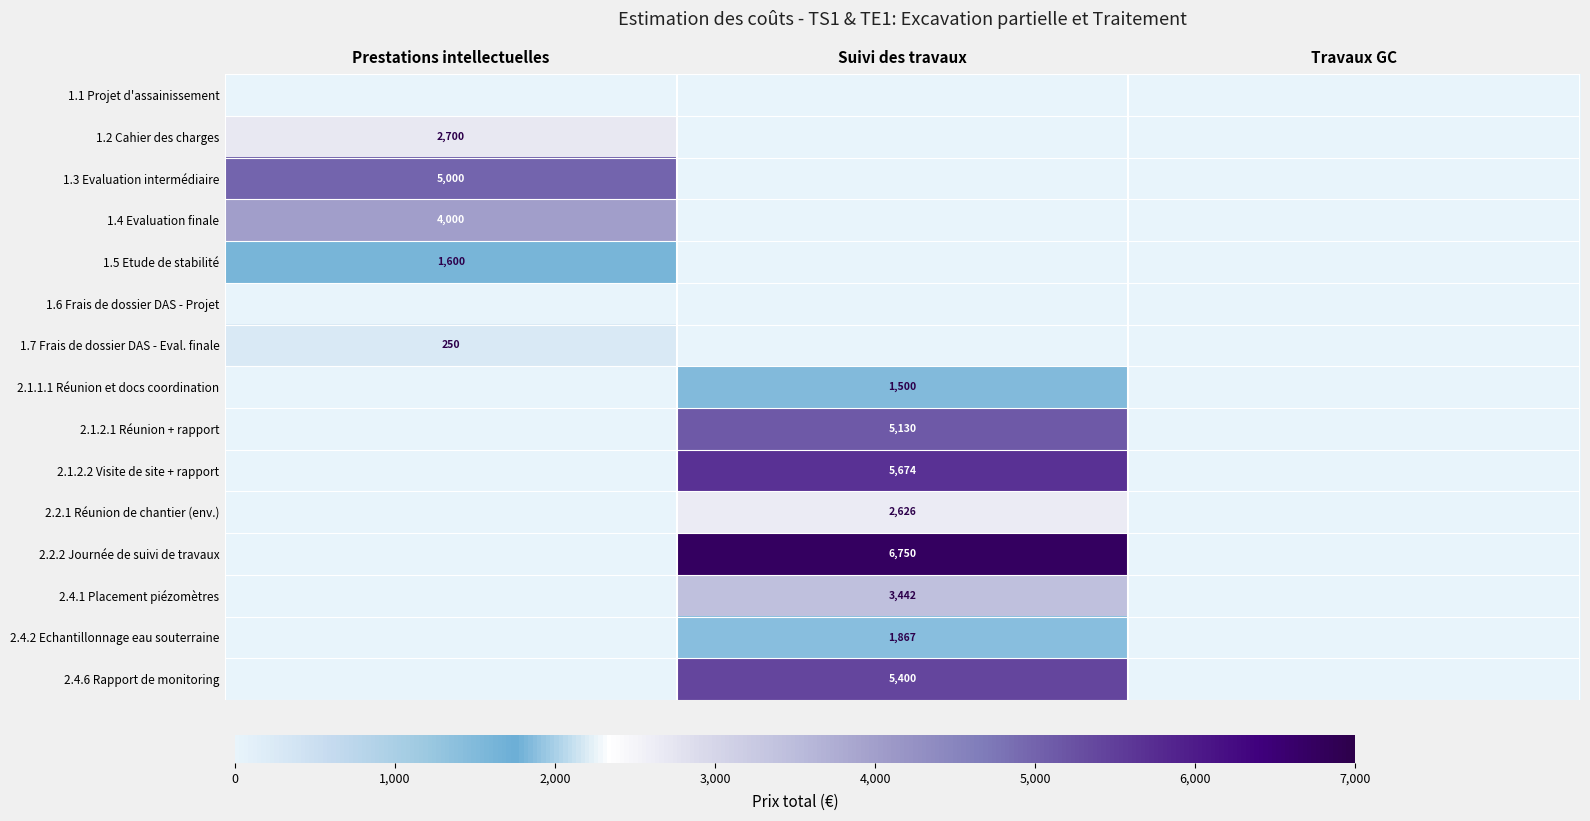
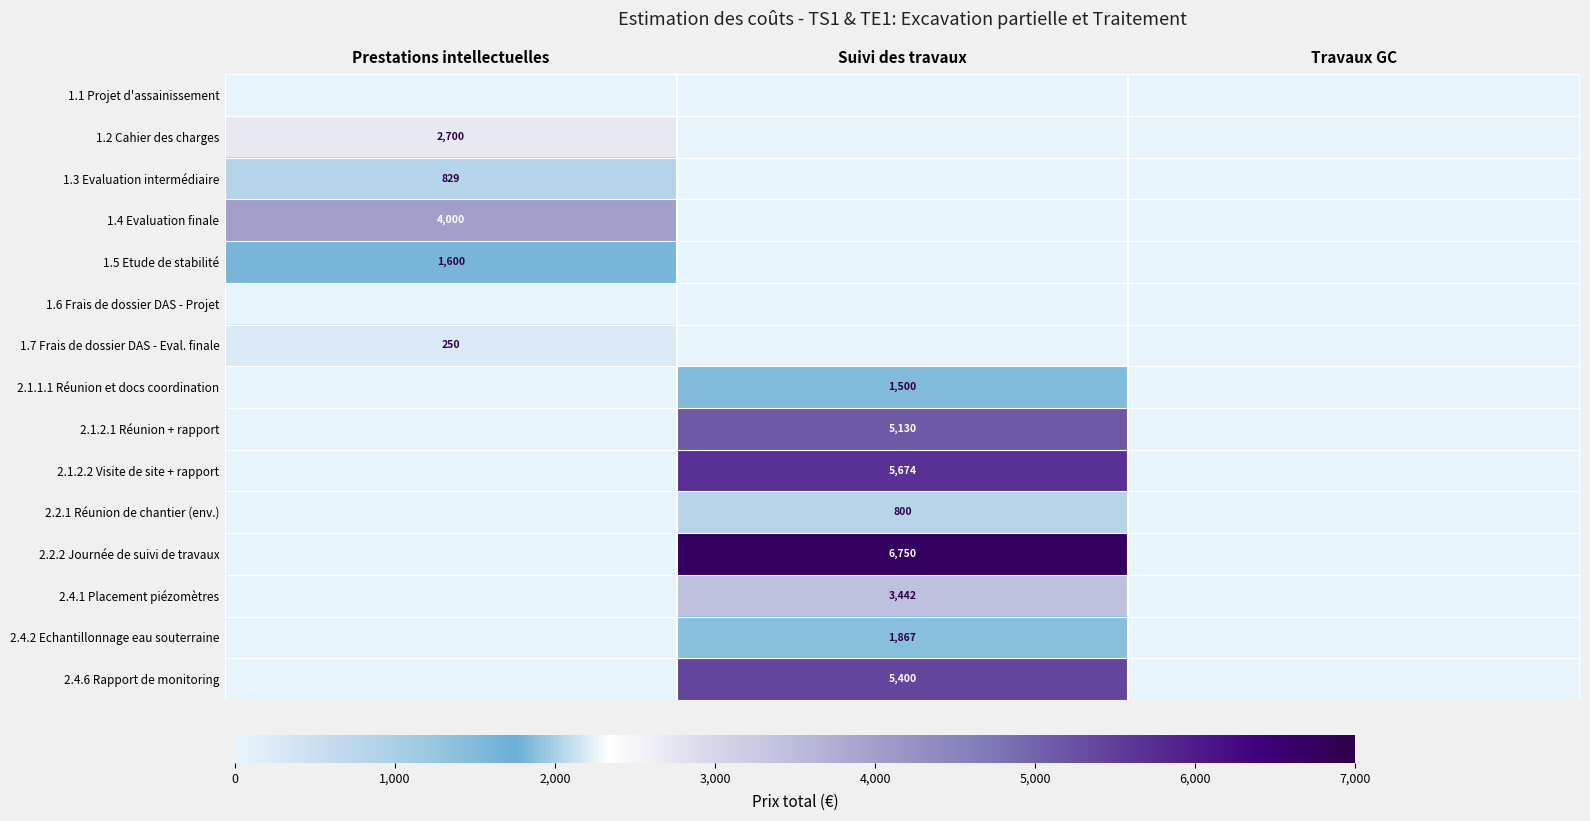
  {
    "1.2 Cahier des charges": {
      "Prestations intellectuelles": "2,700"
    },
    "1.3 Evaluation intermédiaire": {
-     "Prestations intellectuelles": "5,000"
+     "Prestations intellectuelles": "829"
    },
    "1.4 Evaluation finale": {
      "Prestations intellectuelles": "4,000"
    },
    "1.5 Etude de stabilité": {
      "Prestations intellectuelles": "1,600"
    },
    "1.7 Frais de dossier DAS - Eval. finale": {
      "Prestations intellectuelles": "250"
    },
    "2.1.1.1 Réunion et docs coordination": {
      "Suivi des travaux": "1,500"
    },
    "2.1.2.1 Réunion + rapport": {
      "Suivi des travaux": "5,130"
    },
    "2.1.2.2 Visite de site + rapport": {
      "Suivi des travaux": "5,674"
    },
    "2.2.1 Réunion de chantier (env.)": {
-     "Suivi des travaux": "2,626"
+     "Suivi des travaux": "800"
    },
    "2.2.2 Journée de suivi de travaux": {
      "Suivi des travaux": "6,750"
    },
    "2.4.1 Placement piézomètres": {
      "Suivi des travaux": "3,442"
    },
    "2.4.2 Echantillonnage eau souterraine": {
      "Suivi des travaux": "1,867"
    },
    "2.4.6 Rapport de monitoring": {
      "Suivi des travaux": "5,400"
    }
  }
